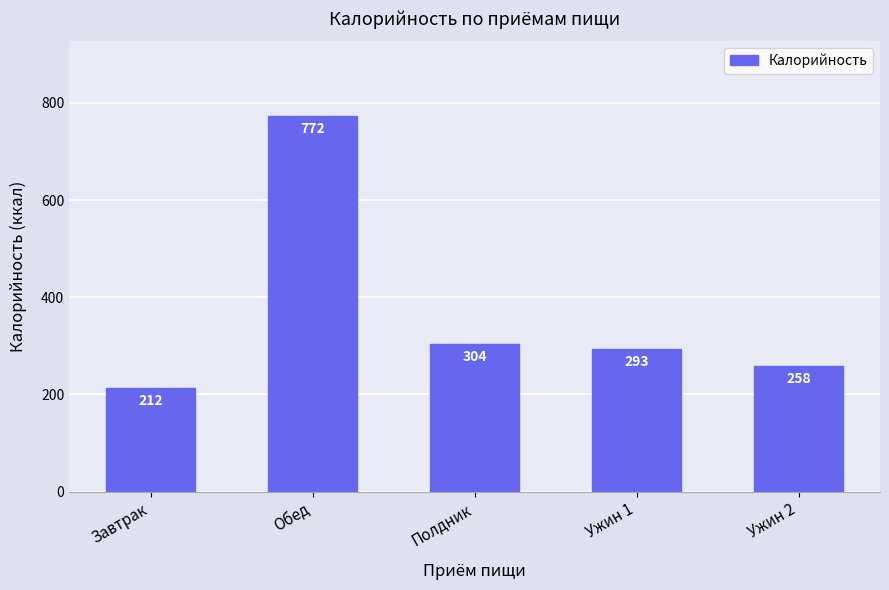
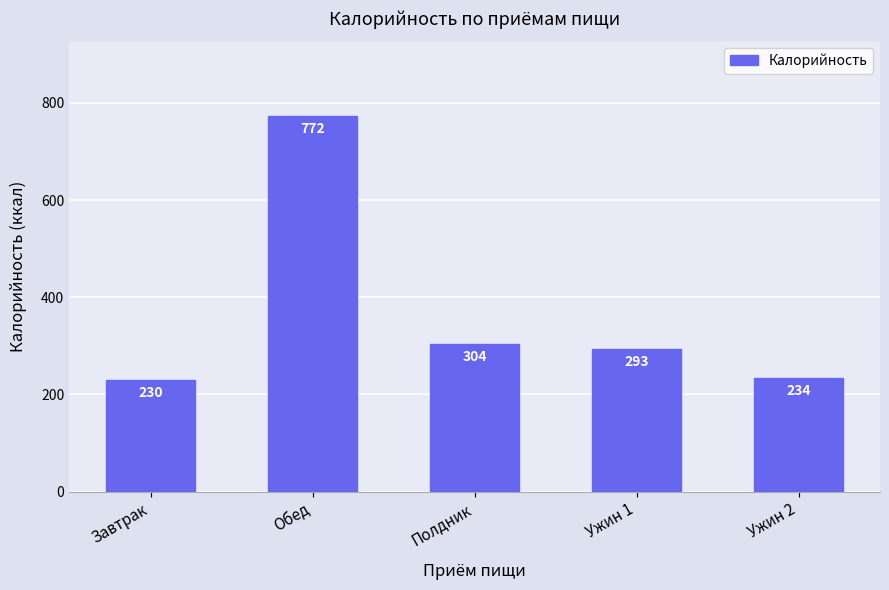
  {
-   "Завтрак": 212,
+   "Завтрак": 230,
    "Обед": 772,
    "Полдник": 304,
    "Ужин 1": 293,
-   "Ужин 2": 258
+   "Ужин 2": 234
  }
